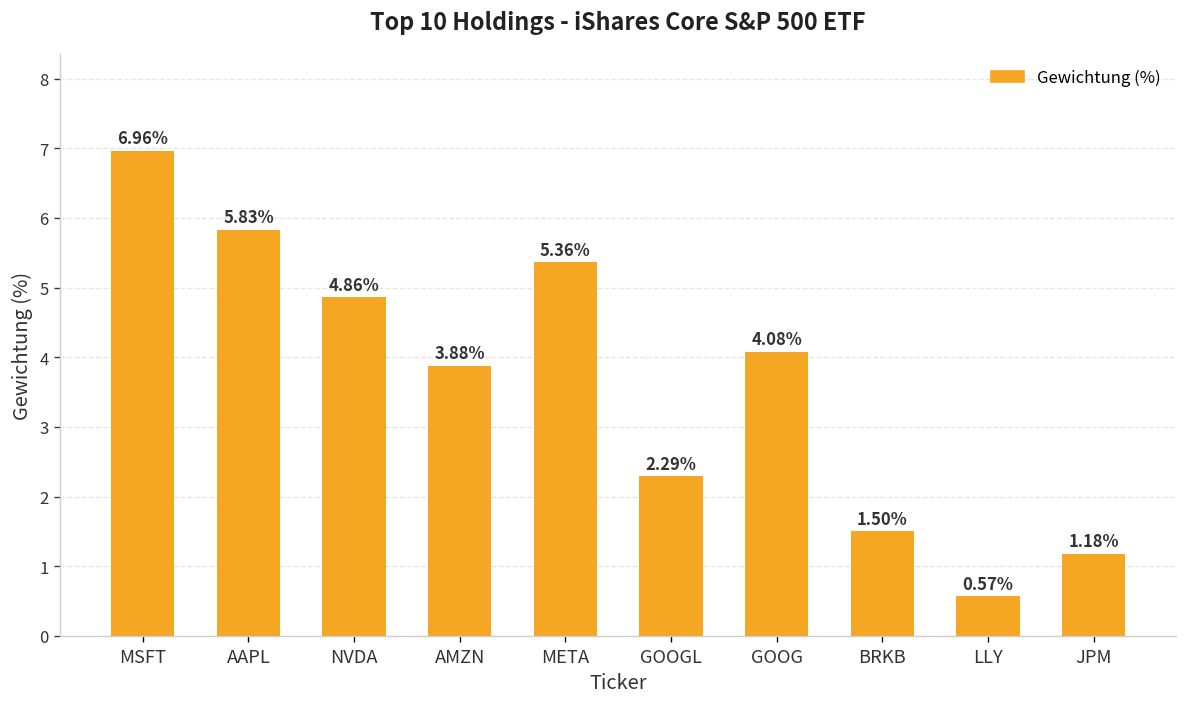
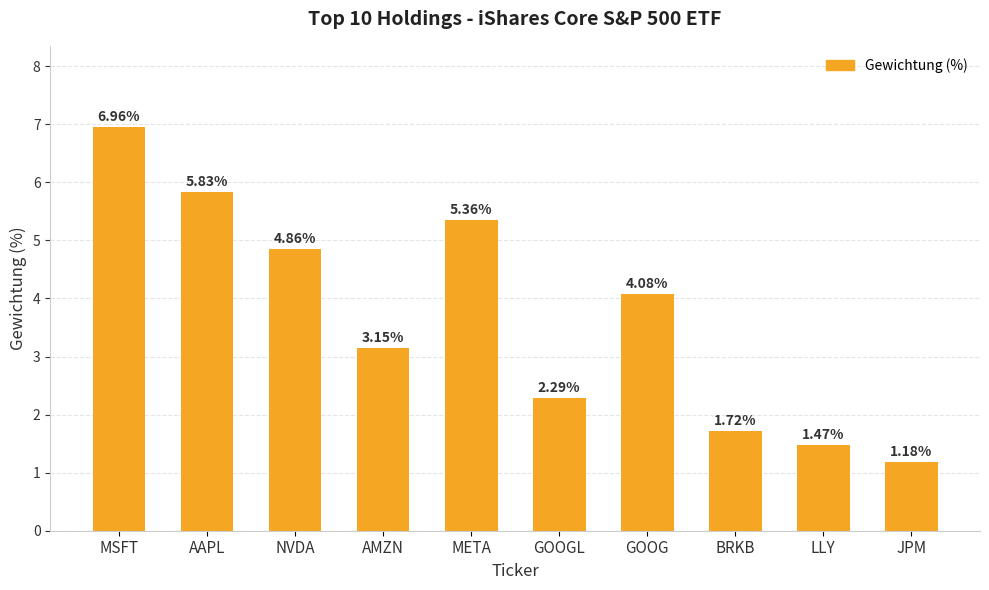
  {
    "MSFT": "6.96%",
    "AAPL": "5.83%",
    "NVDA": "4.86%",
-   "AMZN": "3.88%",
+   "AMZN": "3.15%",
    "META": "5.36%",
    "GOOGL": "2.29%",
    "GOOG": "4.08%",
-   "BRKB": "1.50%",
-   "LLY": "0.57%",
+   "BRKB": "1.72%",
+   "LLY": "1.47%",
    "JPM": "1.18%"
  }
